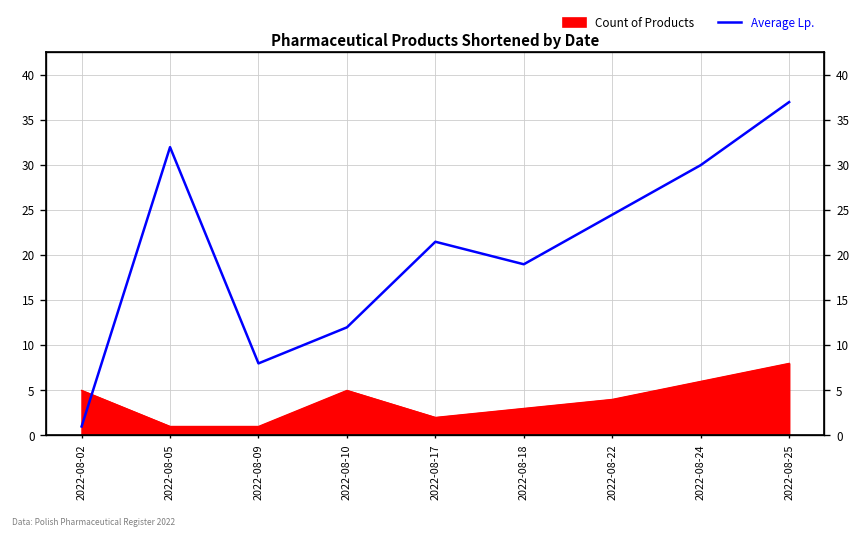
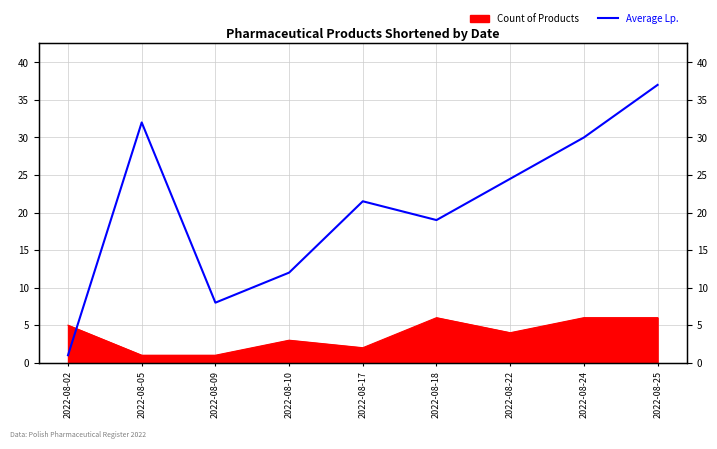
  {
    "Count of Products": {
      "2022-08-02": 5,
      "2022-08-05": 1,
      "2022-08-09": 1,
-     "2022-08-10": 5,
+     "2022-08-10": 3,
      "2022-08-17": 2,
-     "2022-08-18": 3,
+     "2022-08-18": 6,
      "2022-08-22": 4,
      "2022-08-24": 6,
-     "2022-08-25": 8
+     "2022-08-25": 6
    },
    "Average Lp.": {
      "2022-08-02": 1,
      "2022-08-05": 32,
      "2022-08-09": 8,
      "2022-08-10": 12,
      "2022-08-17": 22,
      "2022-08-18": 19,
      "2022-08-22": 25,
      "2022-08-24": 30,
      "2022-08-25": 37
    }
  }
